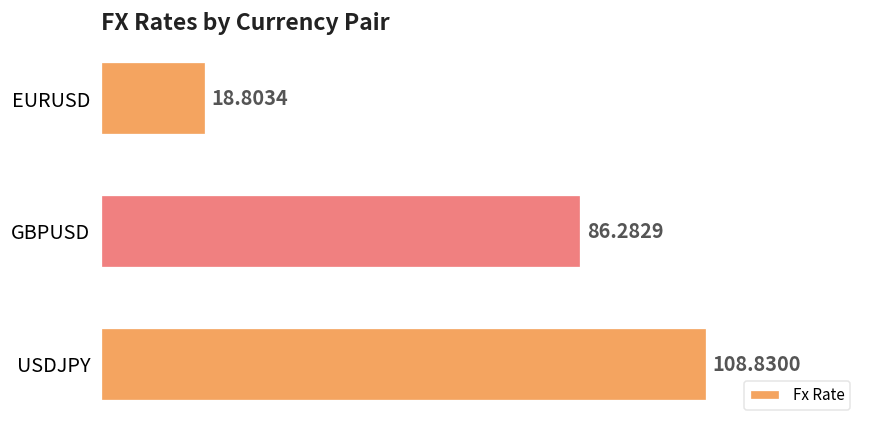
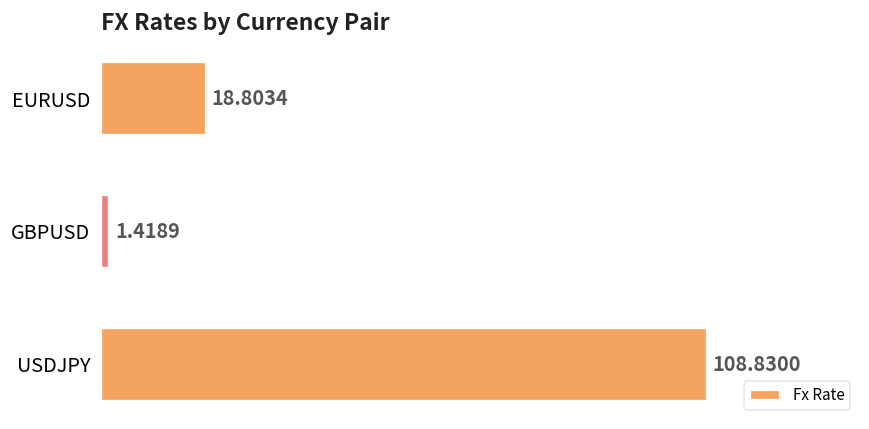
  {
    "EURUSD": 18.8034,
-   "GBPUSD": 86.2829,
+   "GBPUSD": 1.4189,
    "USDJPY": 108.8300
  }
